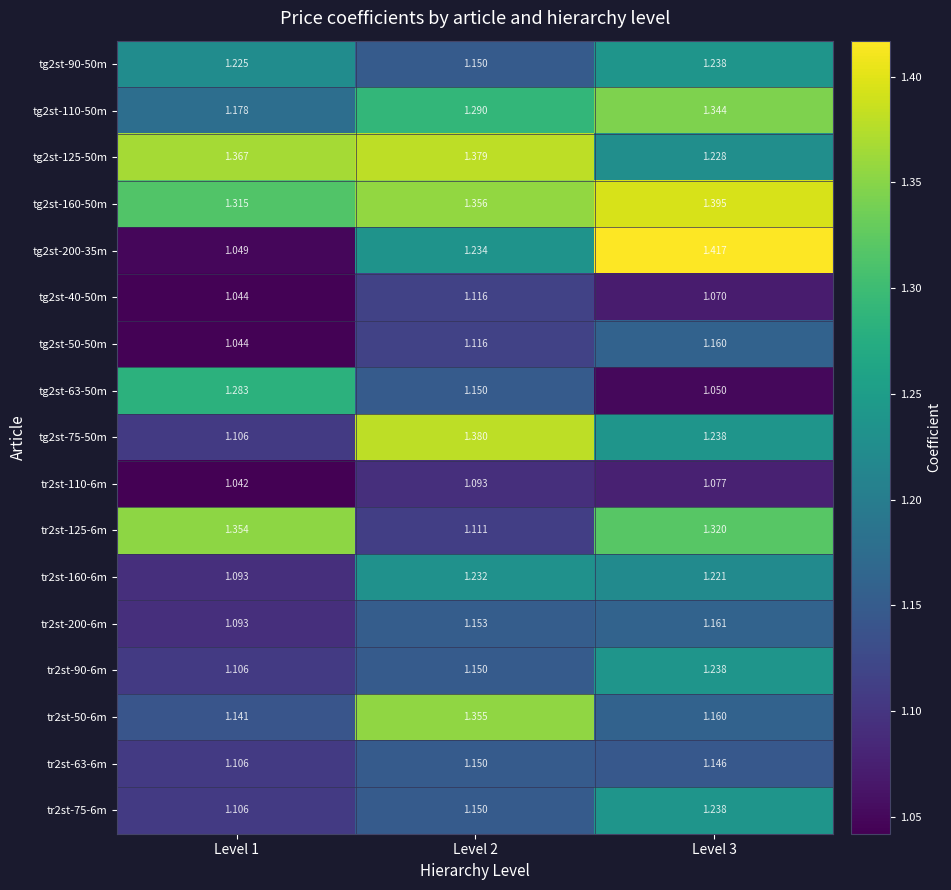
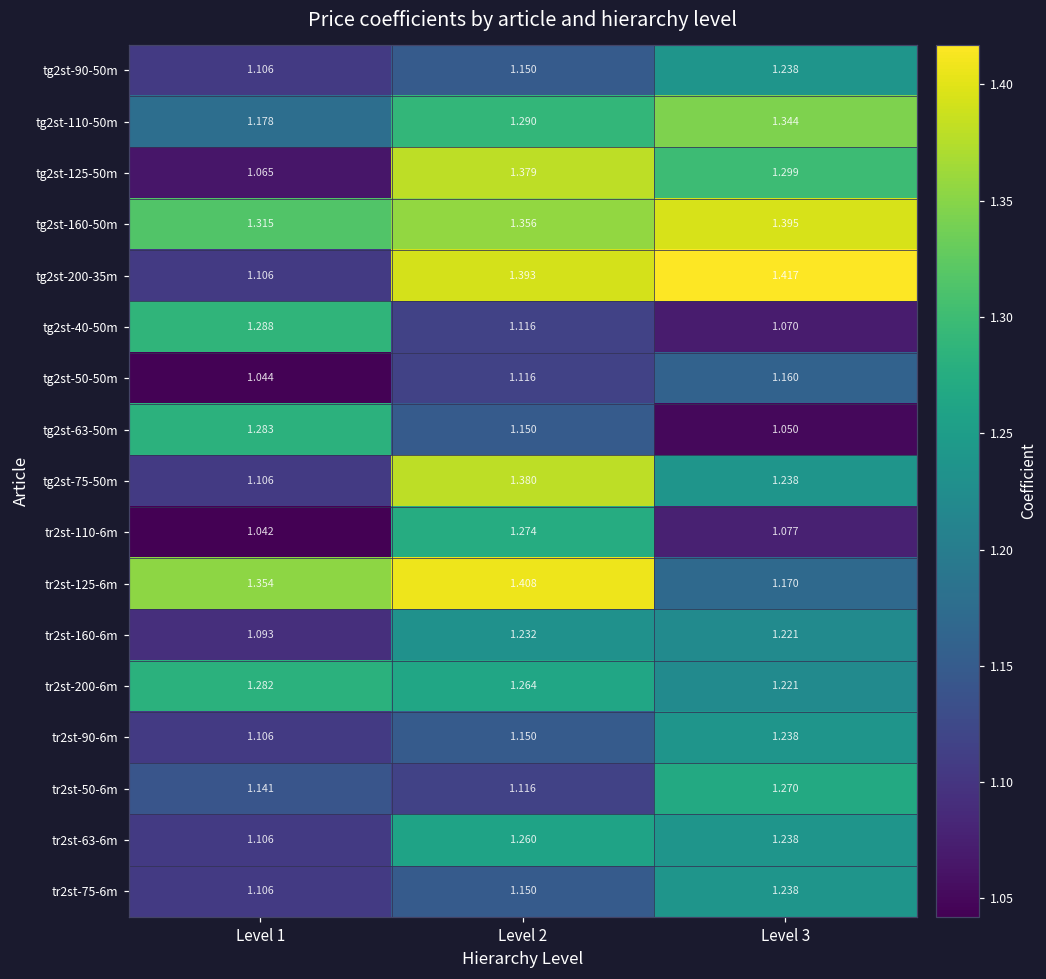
  {
    "tg2st-90-50m": {
-     "Level 1": 1.225,
+     "Level 1": 1.106,
      "Level 2": 1.150,
      "Level 3": 1.238
    },
    "tg2st-110-50m": {
      "Level 1": 1.178,
      "Level 2": 1.290,
      "Level 3": 1.344
    },
    "tg2st-125-50m": {
-     "Level 1": 1.367,
+     "Level 1": 1.065,
      "Level 2": 1.379,
-     "Level 3": 1.228
+     "Level 3": 1.299
    },
    "tg2st-160-50m": {
      "Level 1": 1.315,
      "Level 2": 1.356,
      "Level 3": 1.395
    },
    "tg2st-200-35m": {
-     "Level 1": 1.049,
-     "Level 2": 1.234,
+     "Level 1": 1.106,
+     "Level 2": 1.393,
      "Level 3": 1.417
    },
    "tg2st-40-50m": {
-     "Level 1": 1.044,
+     "Level 1": 1.288,
      "Level 2": 1.116,
      "Level 3": 1.070
    },
    "tg2st-50-50m": {
      "Level 1": 1.044,
      "Level 2": 1.116,
      "Level 3": 1.160
    },
    "tg2st-63-50m": {
      "Level 1": 1.283,
      "Level 2": 1.150,
      "Level 3": 1.050
    },
    "tg2st-75-50m": {
      "Level 1": 1.106,
      "Level 2": 1.380,
      "Level 3": 1.238
    },
    "tr2st-110-6m": {
      "Level 1": 1.042,
-     "Level 2": 1.093,
+     "Level 2": 1.274,
      "Level 3": 1.077
    },
    "tr2st-125-6m": {
      "Level 1": 1.354,
-     "Level 2": 1.111,
-     "Level 3": 1.320
+     "Level 2": 1.408,
+     "Level 3": 1.170
    },
    "tr2st-160-6m": {
      "Level 1": 1.093,
      "Level 2": 1.232,
      "Level 3": 1.221
    },
    "tr2st-200-6m": {
-     "Level 1": 1.093,
-     "Level 2": 1.153,
-     "Level 3": 1.161
+     "Level 1": 1.282,
+     "Level 2": 1.264,
+     "Level 3": 1.221
    },
    "tr2st-90-6m": {
      "Level 1": 1.106,
      "Level 2": 1.150,
      "Level 3": 1.238
    },
    "tr2st-50-6m": {
      "Level 1": 1.141,
-     "Level 2": 1.355,
-     "Level 3": 1.160
+     "Level 2": 1.116,
+     "Level 3": 1.270
    },
    "tr2st-63-6m": {
      "Level 1": 1.106,
-     "Level 2": 1.150,
-     "Level 3": 1.146
+     "Level 2": 1.260,
+     "Level 3": 1.238
    },
    "tr2st-75-6m": {
      "Level 1": 1.106,
      "Level 2": 1.150,
      "Level 3": 1.238
    }
  }
